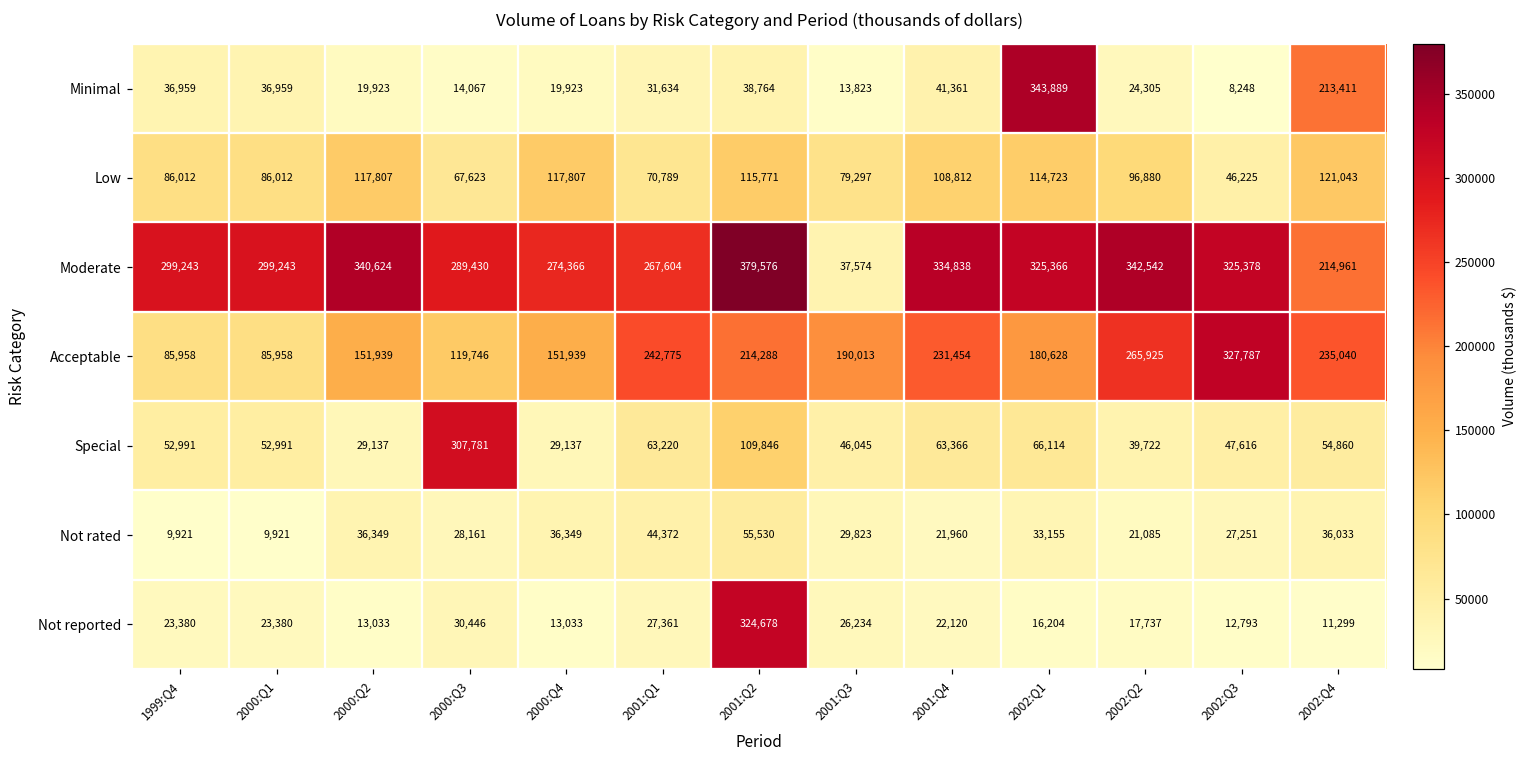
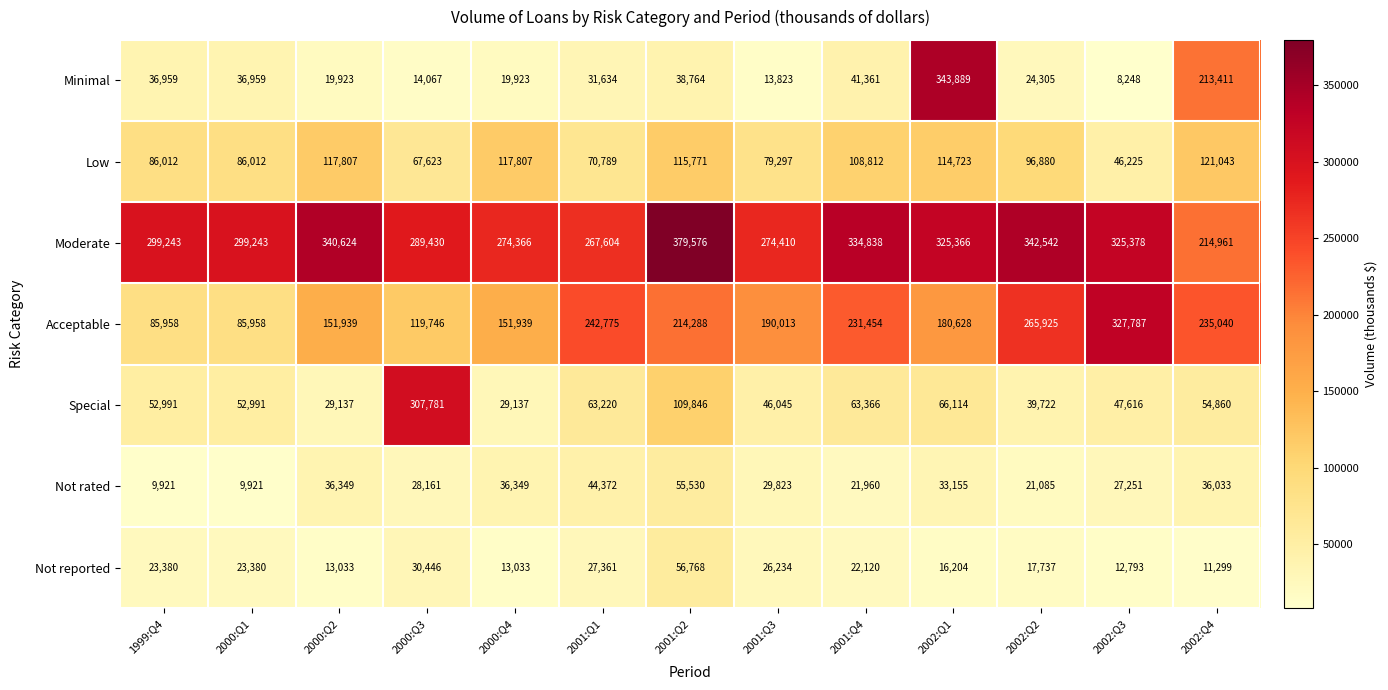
  {
    "Minimal": {
      "1999:Q4": "36,959",
      "2000:Q1": "36,959",
      "2000:Q2": "19,923",
      "2000:Q3": "14,067",
      "2000:Q4": "19,923",
      "2001:Q1": "31,634",
      "2001:Q2": "38,764",
      "2001:Q3": "13,823",
      "2001:Q4": "41,361",
      "2002:Q1": "343,889",
      "2002:Q2": "24,305",
      "2002:Q3": "8,248",
      "2002:Q4": "213,411"
    },
    "Low": {
      "1999:Q4": "86,012",
      "2000:Q1": "86,012",
      "2000:Q2": "117,807",
      "2000:Q3": "67,623",
      "2000:Q4": "117,807",
      "2001:Q1": "70,789",
      "2001:Q2": "115,771",
      "2001:Q3": "79,297",
      "2001:Q4": "108,812",
      "2002:Q1": "114,723",
      "2002:Q2": "96,880",
      "2002:Q3": "46,225",
      "2002:Q4": "121,043"
    },
    "Moderate": {
      "1999:Q4": "299,243",
      "2000:Q1": "299,243",
      "2000:Q2": "340,624",
      "2000:Q3": "289,430",
      "2000:Q4": "274,366",
      "2001:Q1": "267,604",
      "2001:Q2": "379,576",
-     "2001:Q3": "37,574",
+     "2001:Q3": "274,410",
      "2001:Q4": "334,838",
      "2002:Q1": "325,366",
      "2002:Q2": "342,542",
      "2002:Q3": "325,378",
      "2002:Q4": "214,961"
    },
    "Acceptable": {
      "1999:Q4": "85,958",
      "2000:Q1": "85,958",
      "2000:Q2": "151,939",
      "2000:Q3": "119,746",
      "2000:Q4": "151,939",
      "2001:Q1": "242,775",
      "2001:Q2": "214,288",
      "2001:Q3": "190,013",
      "2001:Q4": "231,454",
      "2002:Q1": "180,628",
      "2002:Q2": "265,925",
      "2002:Q3": "327,787",
      "2002:Q4": "235,040"
    },
    "Special": {
      "1999:Q4": "52,991",
      "2000:Q1": "52,991",
      "2000:Q2": "29,137",
      "2000:Q3": "307,781",
      "2000:Q4": "29,137",
      "2001:Q1": "63,220",
      "2001:Q2": "109,846",
      "2001:Q3": "46,045",
      "2001:Q4": "63,366",
      "2002:Q1": "66,114",
      "2002:Q2": "39,722",
      "2002:Q3": "47,616",
      "2002:Q4": "54,860"
    },
    "Not rated": {
      "1999:Q4": "9,921",
      "2000:Q1": "9,921",
      "2000:Q2": "36,349",
      "2000:Q3": "28,161",
      "2000:Q4": "36,349",
      "2001:Q1": "44,372",
      "2001:Q2": "55,530",
      "2001:Q3": "29,823",
      "2001:Q4": "21,960",
      "2002:Q1": "33,155",
      "2002:Q2": "21,085",
      "2002:Q3": "27,251",
      "2002:Q4": "36,033"
    },
    "Not reported": {
      "1999:Q4": "23,380",
      "2000:Q1": "23,380",
      "2000:Q2": "13,033",
      "2000:Q3": "30,446",
      "2000:Q4": "13,033",
      "2001:Q1": "27,361",
-     "2001:Q2": "324,678",
+     "2001:Q2": "56,768",
      "2001:Q3": "26,234",
      "2001:Q4": "22,120",
      "2002:Q1": "16,204",
      "2002:Q2": "17,737",
      "2002:Q3": "12,793",
      "2002:Q4": "11,299"
    }
  }
